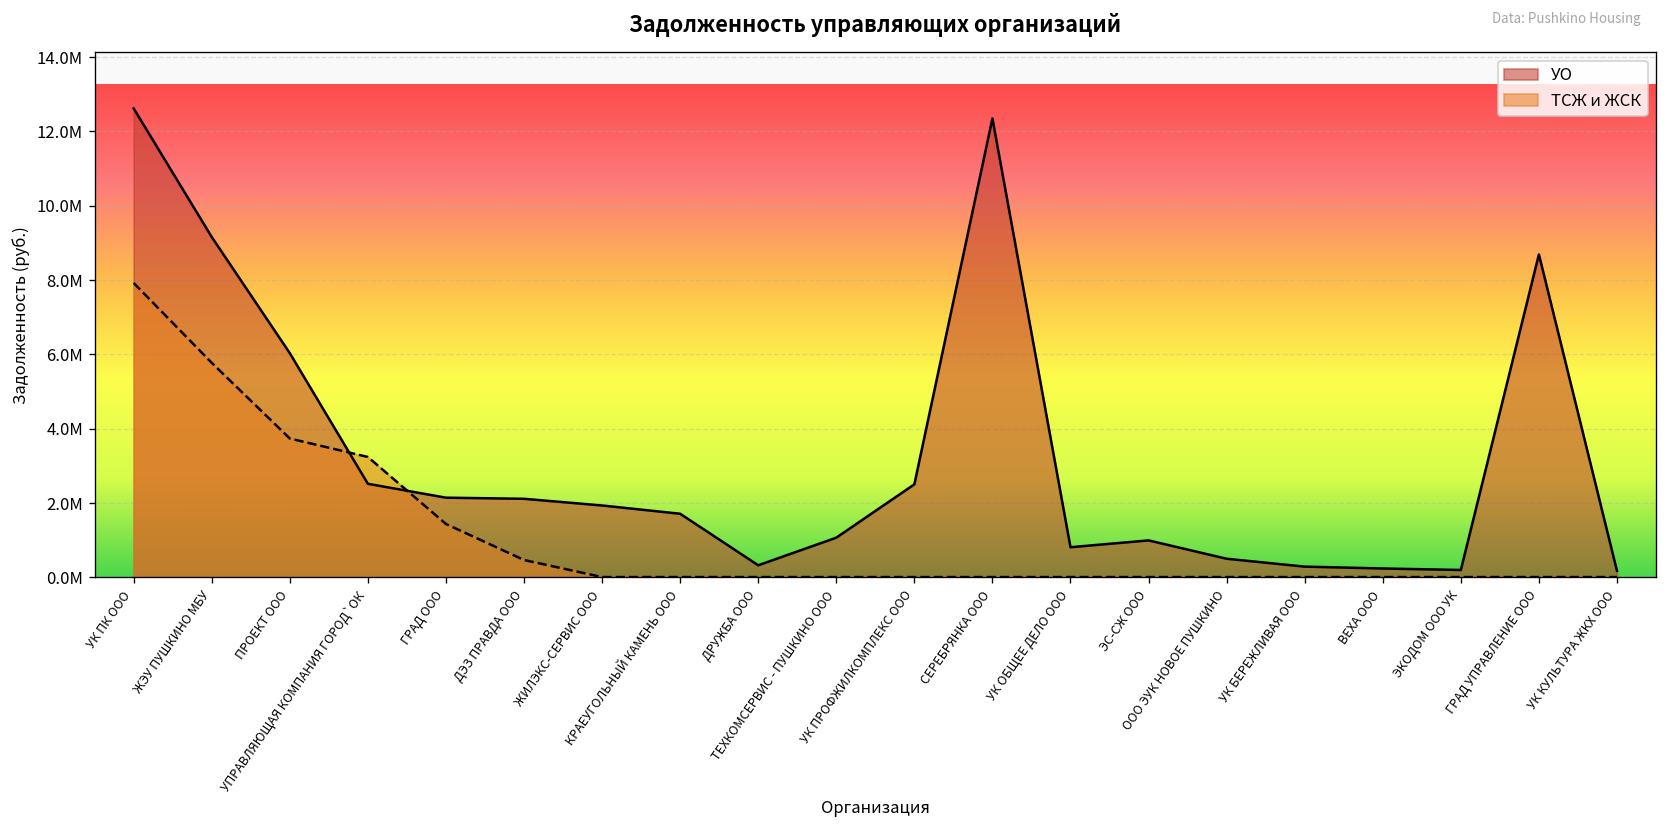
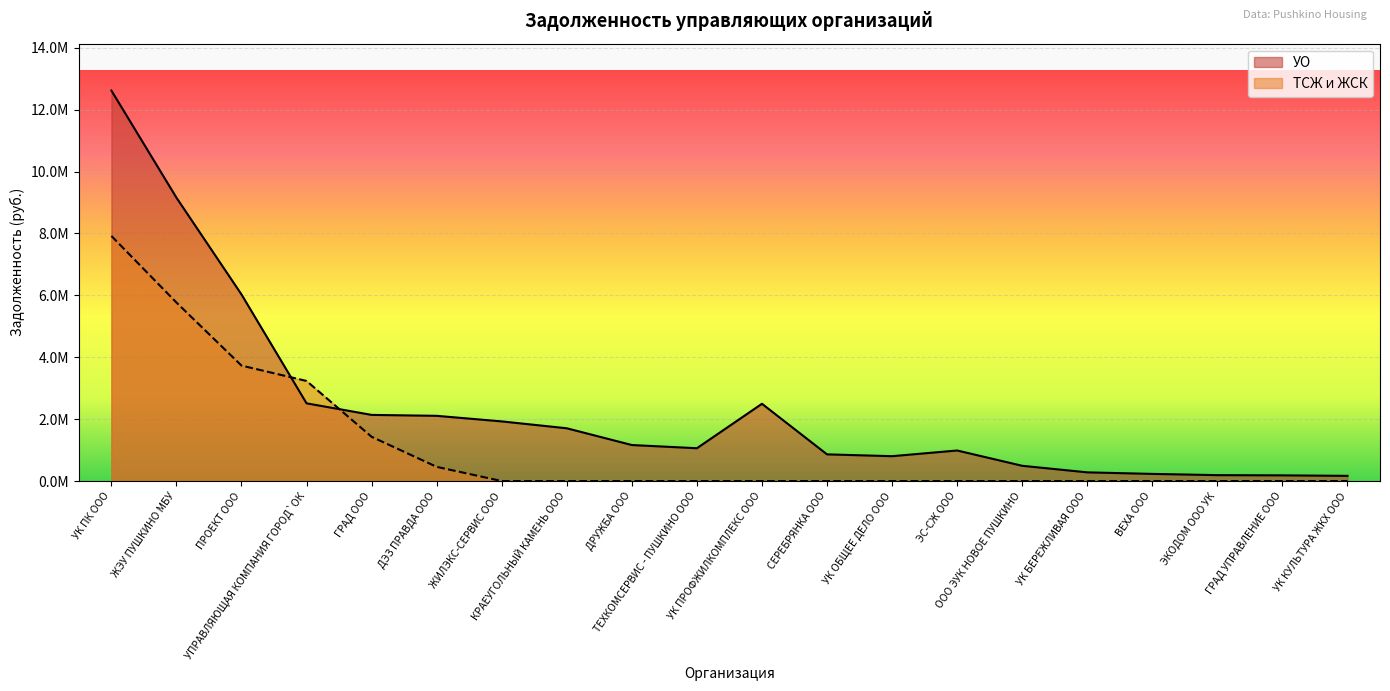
  {
    "УО": {
      "УК ПК ООО": 12600000,
      "ЖЭУ ПУШКИНО МБУ": 9200000,
      "ПРОЕКТ ООО": 6000000,
      "УПРАВЛЯЮЩАЯ КОМПАНИЯ ГОРОД`ОК": 2500000,
      "ГРАД ООО": 2100000,
      "ДЭЗ ПРАВДА ООО": 2100000,
      "ЖИЛЭКС-СЕРВИС ООО": 1900000,
      "КРАЕУГОЛЬНЫЙ КАМЕНЬ ООО": 1700000,
-     "ДРУЖБА ООО": 300000,
+     "ДРУЖБА ООО": 1200000,
      "ТЕХКОМСЕРВИС - ПУШКИНО ООО": 1100000,
      "УК ПРОФЖИЛКОМПЛЕКС ООО": 2500000,
-     "СЕРЕБРЯНКА ООО": 12300000,
+     "СЕРЕБРЯНКА ООО": 900000,
      "УК ОБЩЕЕ ДЕЛО ООО": 800000,
      "ЭС-СЖ ООО": 1000000,
      "ООО ЭУК НОВОЕ ПУШКИНО": 500000,
      "УК БЕРЕЖЛИВАЯ ООО": 300000,
      "ВЕХА ООО": 200000,
      "ЭКОДОМ ООО УК": 200000,
-     "ГРАД УПРАВЛЕНИЕ ООО": 8700000,
+     "ГРАД УПРАВЛЕНИЕ ООО": 200000,
      "УК КУЛЬТУРА ЖКХ ООО": 200000
    },
    "ТСЖ и ЖСК": {
      "УК ПК ООО": 7900000,
      "ЖЭУ ПУШКИНО МБУ": 5800000,
      "ПРОЕКТ ООО": 3700000,
      "УПРАВЛЯЮЩАЯ КОМПАНИЯ ГОРОД`ОК": 3200000,
      "ГРАД ООО": 1400000,
      "ДЭЗ ПРАВДА ООО": 500000,
      "ЖИЛЭКС-СЕРВИС ООО": 0,
      "КРАЕУГОЛЬНЫЙ КАМЕНЬ ООО": 0,
      "ДРУЖБА ООО": 0,
      "ТЕХКОМСЕРВИС - ПУШКИНО ООО": 0,
      "УК ПРОФЖИЛКОМПЛЕКС ООО": 0,
      "СЕРЕБРЯНКА ООО": 0,
      "УК ОБЩЕЕ ДЕЛО ООО": 0,
      "ЭС-СЖ ООО": 0,
      "ООО ЭУК НОВОЕ ПУШКИНО": 0,
      "УК БЕРЕЖЛИВАЯ ООО": 0,
      "ВЕХА ООО": 0,
      "ЭКОДОМ ООО УК": 0,
      "ГРАД УПРАВЛЕНИЕ ООО": 0,
      "УК КУЛЬТУРА ЖКХ ООО": 0
    }
  }
